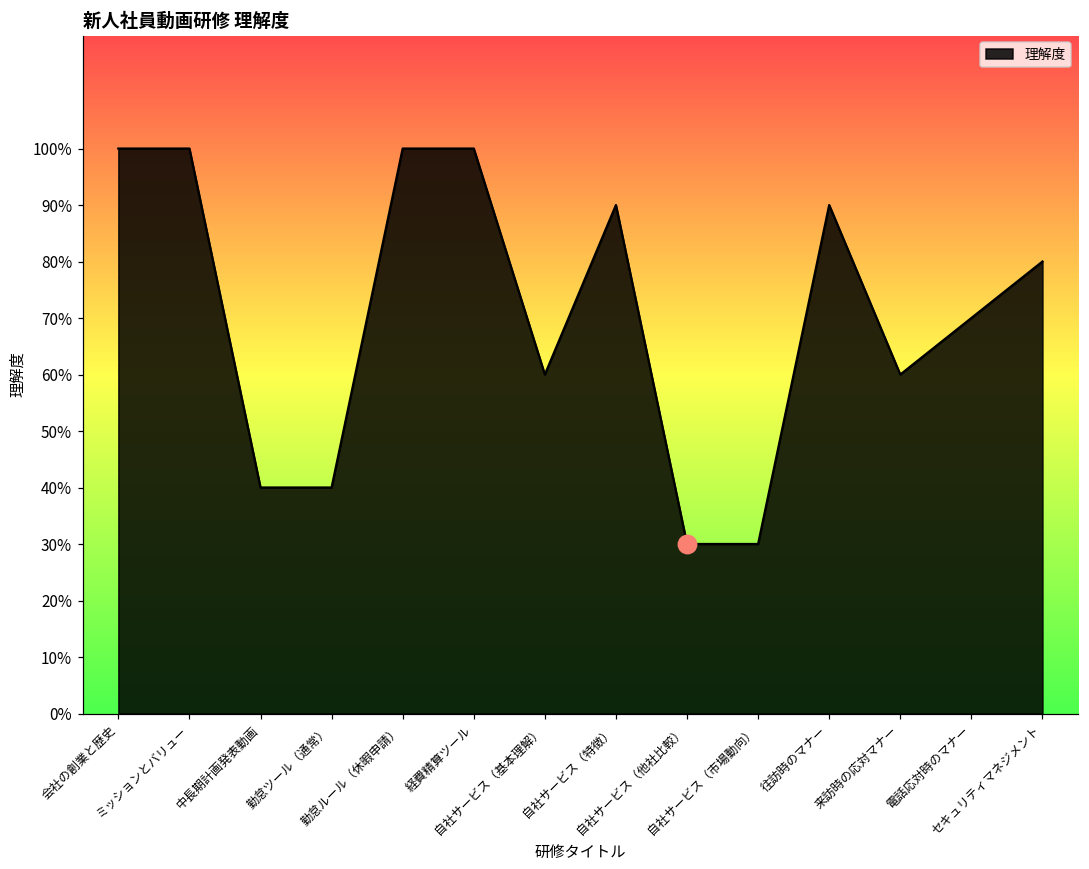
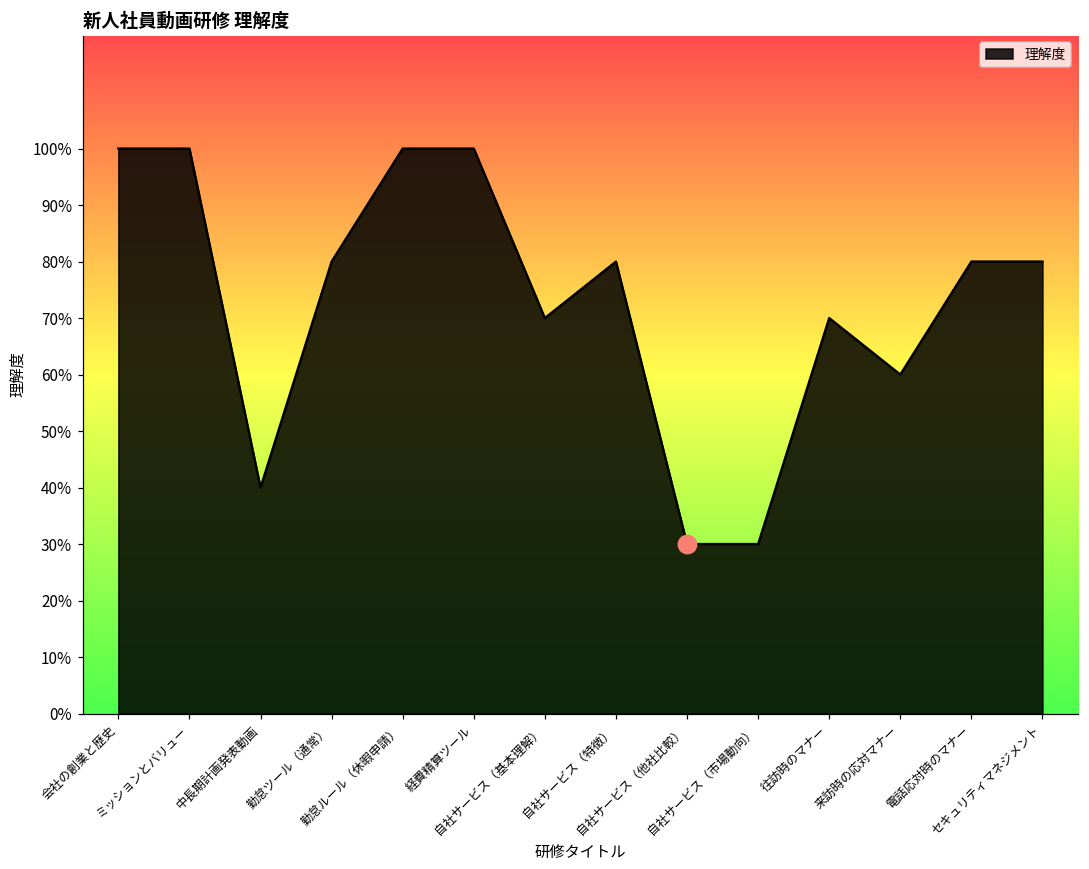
  {
    "理解度": {
      "会社の創業と歴史": "100%",
      "ミッションとバリュー": "100%",
      "中長期計画発表動画": "40%",
-     "勤怠ツール（通常）": "40%",
+     "勤怠ツール（通常）": "80%",
      "勤怠ルール（休暇申請）": "100%",
      "経費精算ツール": "100%",
-     "自社サービス（基本理解）": "60%",
-     "自社サービス（特徴）": "90%",
+     "自社サービス（基本理解）": "70%",
+     "自社サービス（特徴）": "80%",
      "自社サービス（市場動向）": "30%",
-     "往訪時のマナー": "90%",
+     "往訪時のマナー": "70%",
      "来訪時の応対マナー": "60%",
-     "電話応対時のマナー": "70%",
+     "電話応対時のマナー": "80%",
      "セキュリティマネジメント": "80%"
    }
  }
